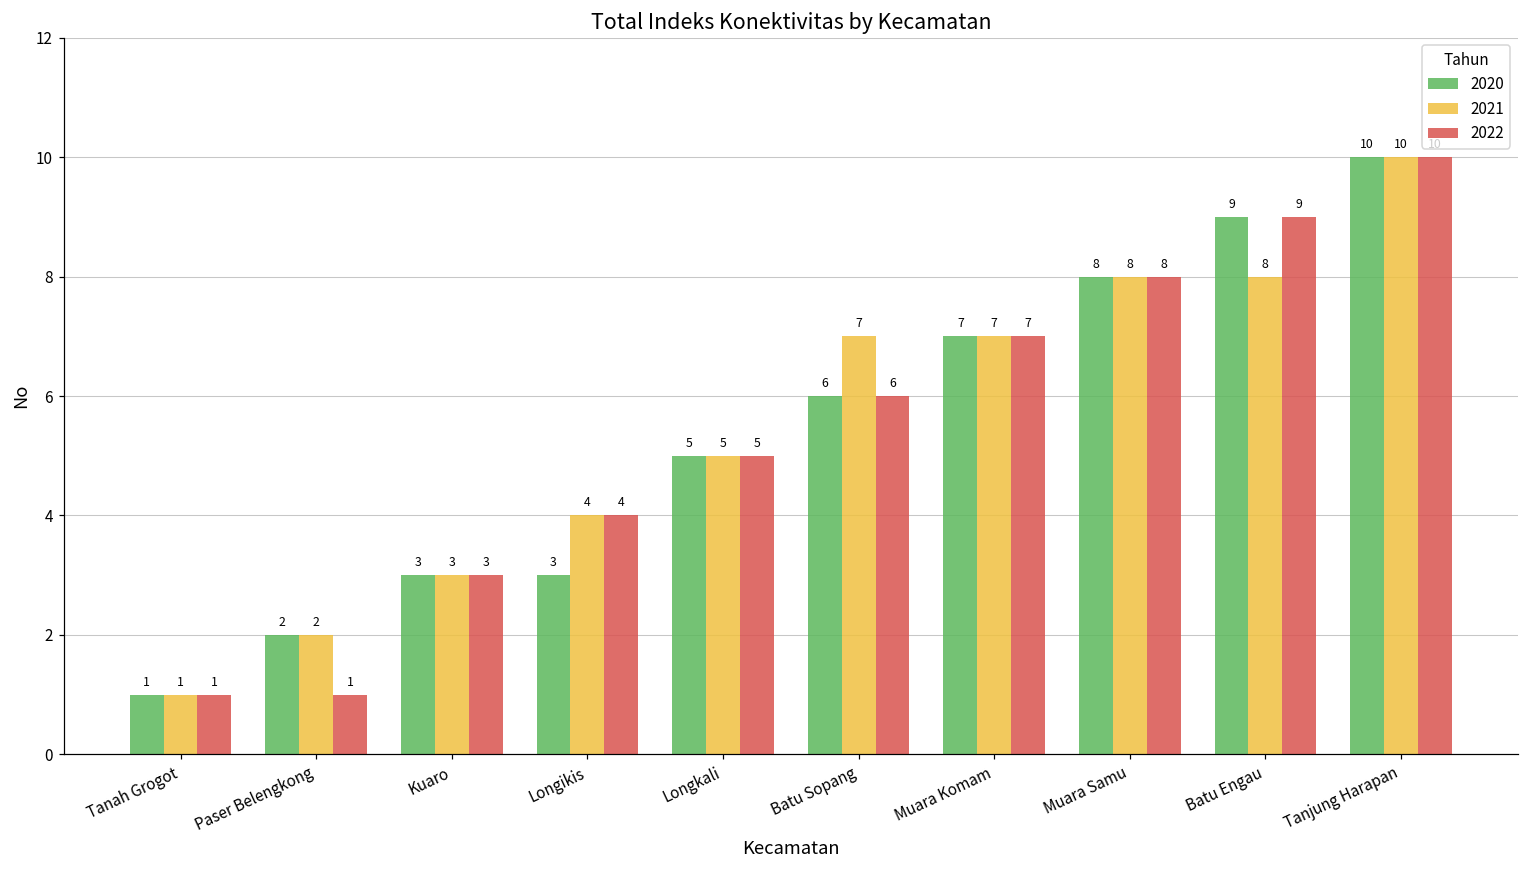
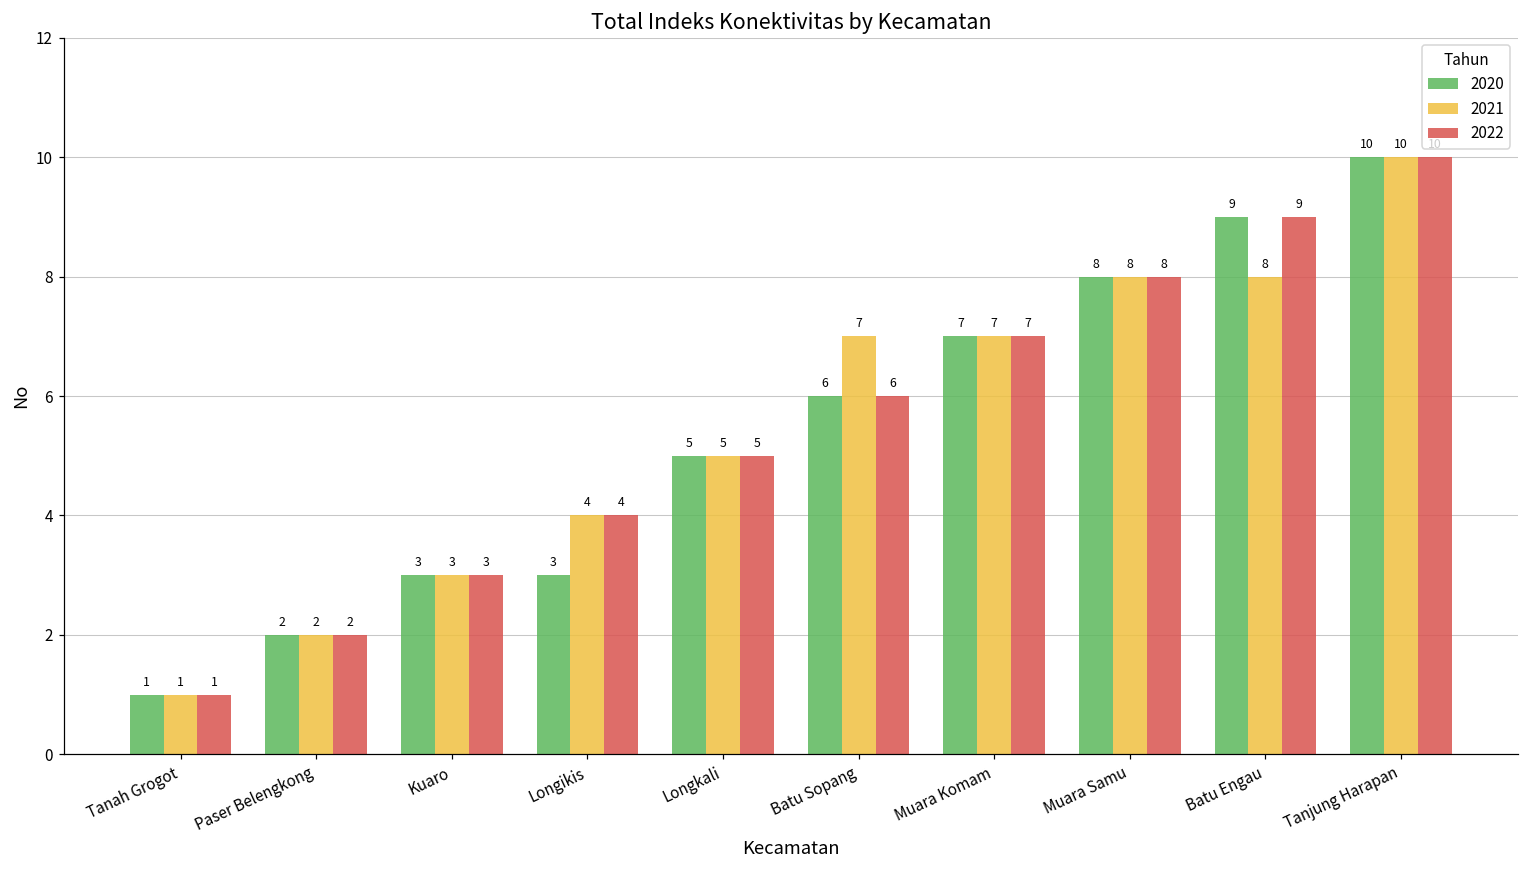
  {
    "2020": {
      "Tanah Grogot": 1,
      "Paser Belengkong": 2,
      "Kuaro": 3,
      "Longikis": 3,
      "Longkali": 5,
      "Batu Sopang": 6,
      "Muara Komam": 7,
      "Muara Samu": 8,
      "Batu Engau": 9,
      "Tanjung Harapan": 10
    },
    "2021": {
      "Tanah Grogot": 1,
      "Paser Belengkong": 2,
      "Kuaro": 3,
      "Longikis": 4,
      "Longkali": 5,
      "Batu Sopang": 7,
      "Muara Komam": 7,
      "Muara Samu": 8,
      "Batu Engau": 8,
      "Tanjung Harapan": 10
    },
    "2022": {
      "Tanah Grogot": 1,
-     "Paser Belengkong": 1,
+     "Paser Belengkong": 2,
      "Kuaro": 3,
      "Longikis": 4,
      "Longkali": 5,
      "Batu Sopang": 6,
      "Muara Komam": 7,
      "Muara Samu": 8,
      "Batu Engau": 9
    }
  }
